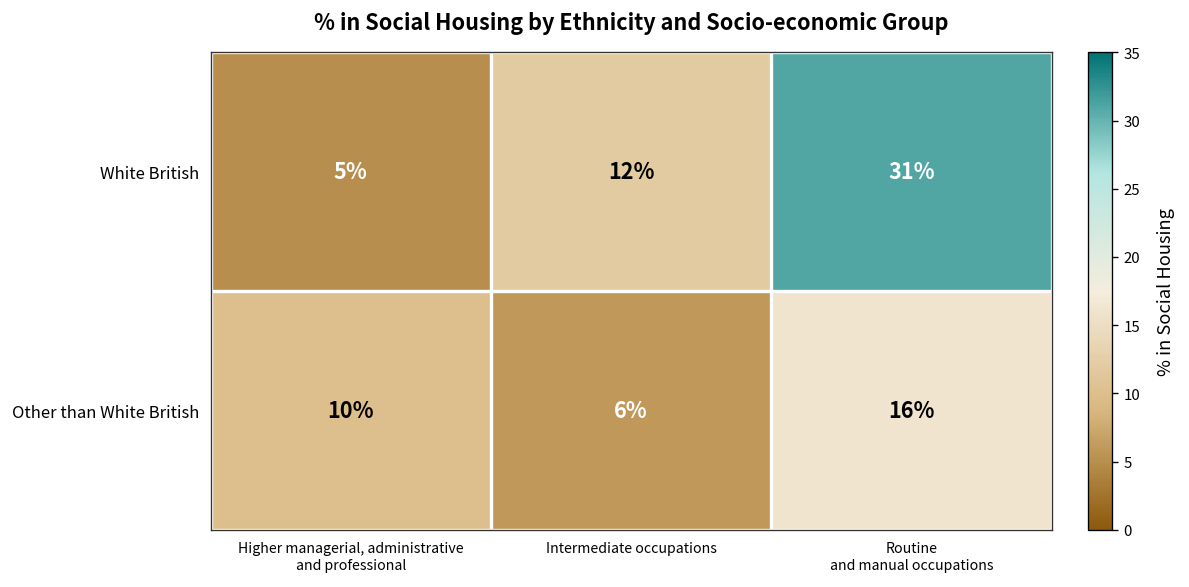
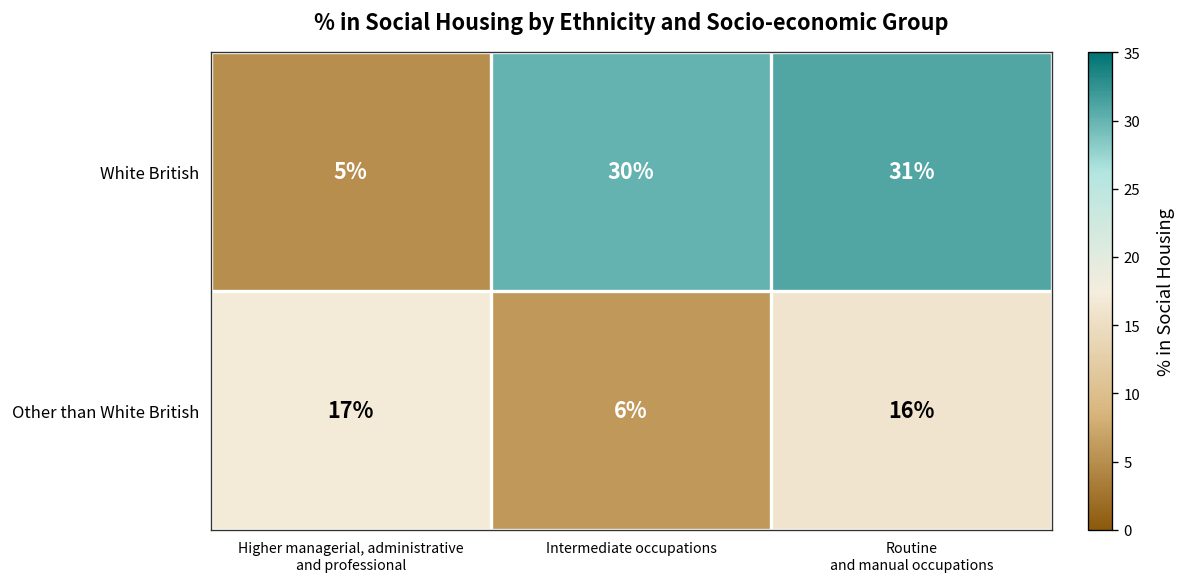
  {
    "White British": {
      "Higher managerial, administrative and professional": "5%",
-     "Intermediate occupations": "12%",
+     "Intermediate occupations": "30%",
      "Routine and manual occupations": "31%"
    },
    "Other than White British": {
-     "Higher managerial, administrative and professional": "10%",
+     "Higher managerial, administrative and professional": "17%",
      "Intermediate occupations": "6%",
      "Routine and manual occupations": "16%"
    }
  }
